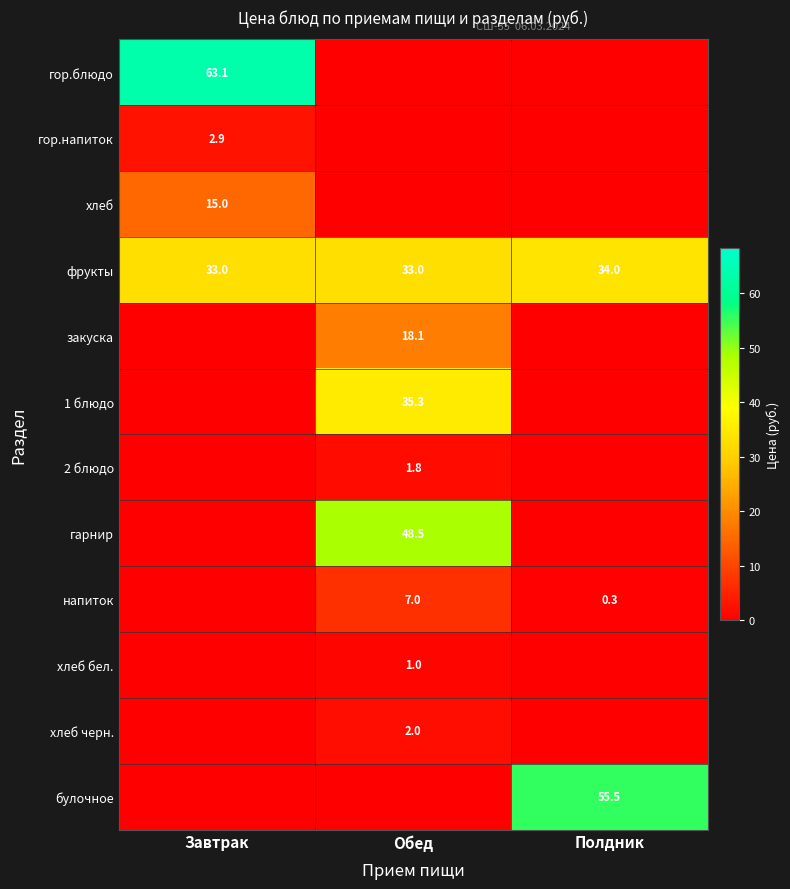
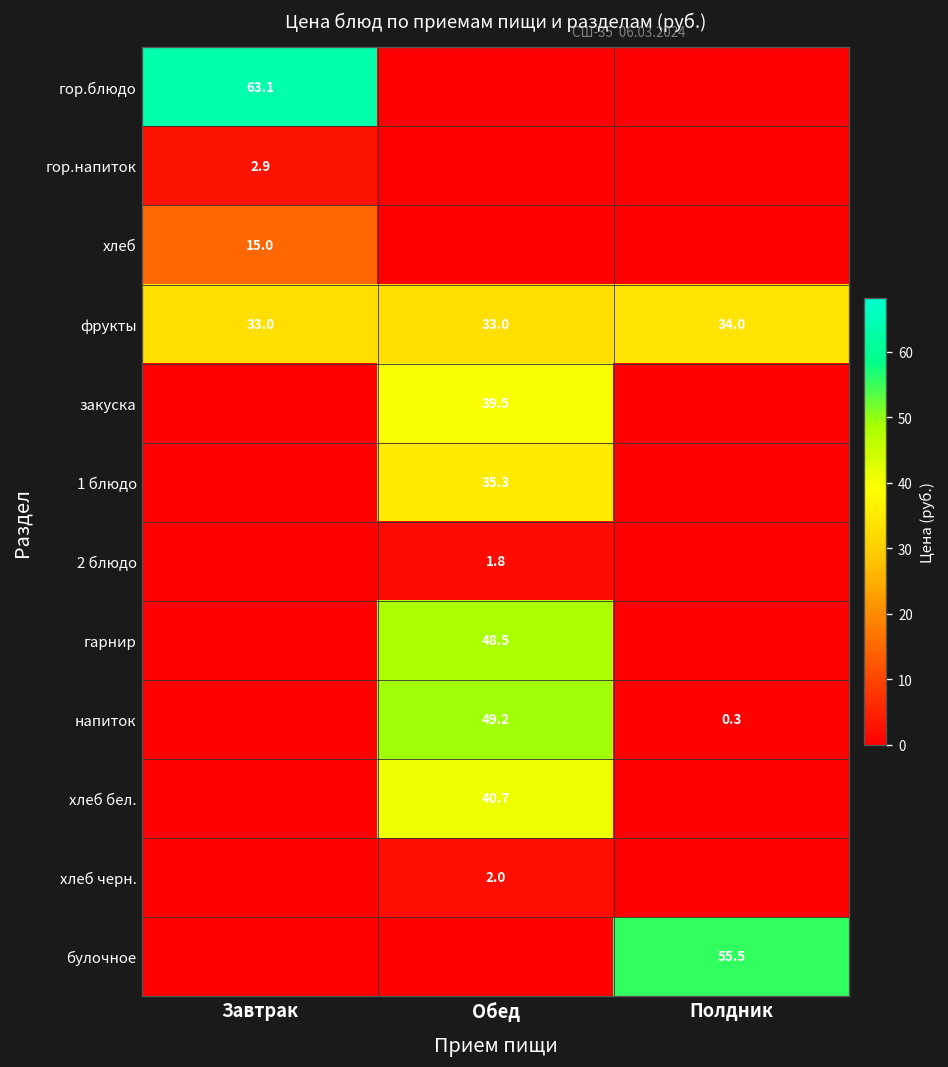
  {
    "закуска": {
-     "Обед": 18.1
+     "Обед": 39.5
    },
    "напиток": {
-     "Обед": 7.0
+     "Обед": 49.2
    },
    "хлеб бел.": {
-     "Обед": 1.0
+     "Обед": 40.7
    }
  }
